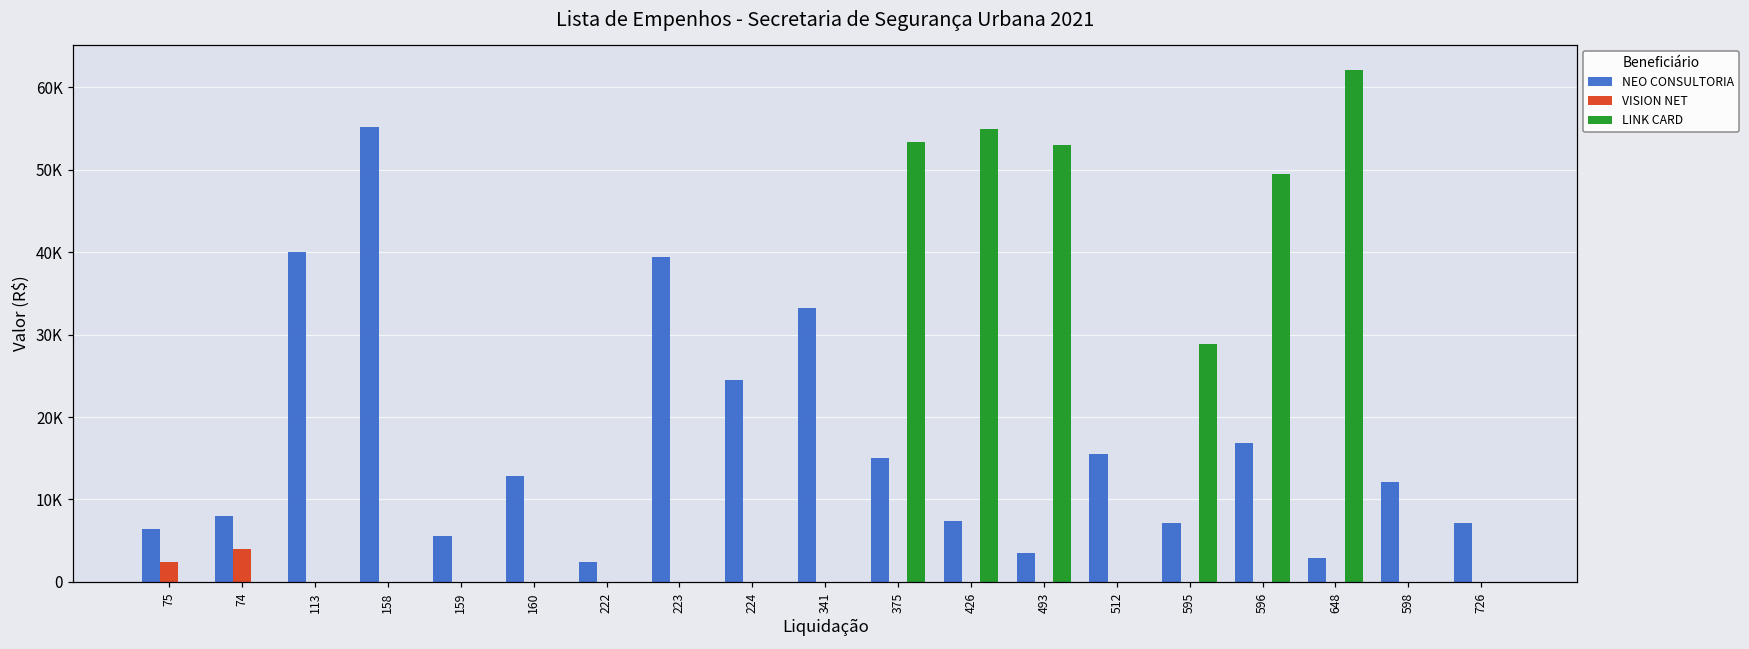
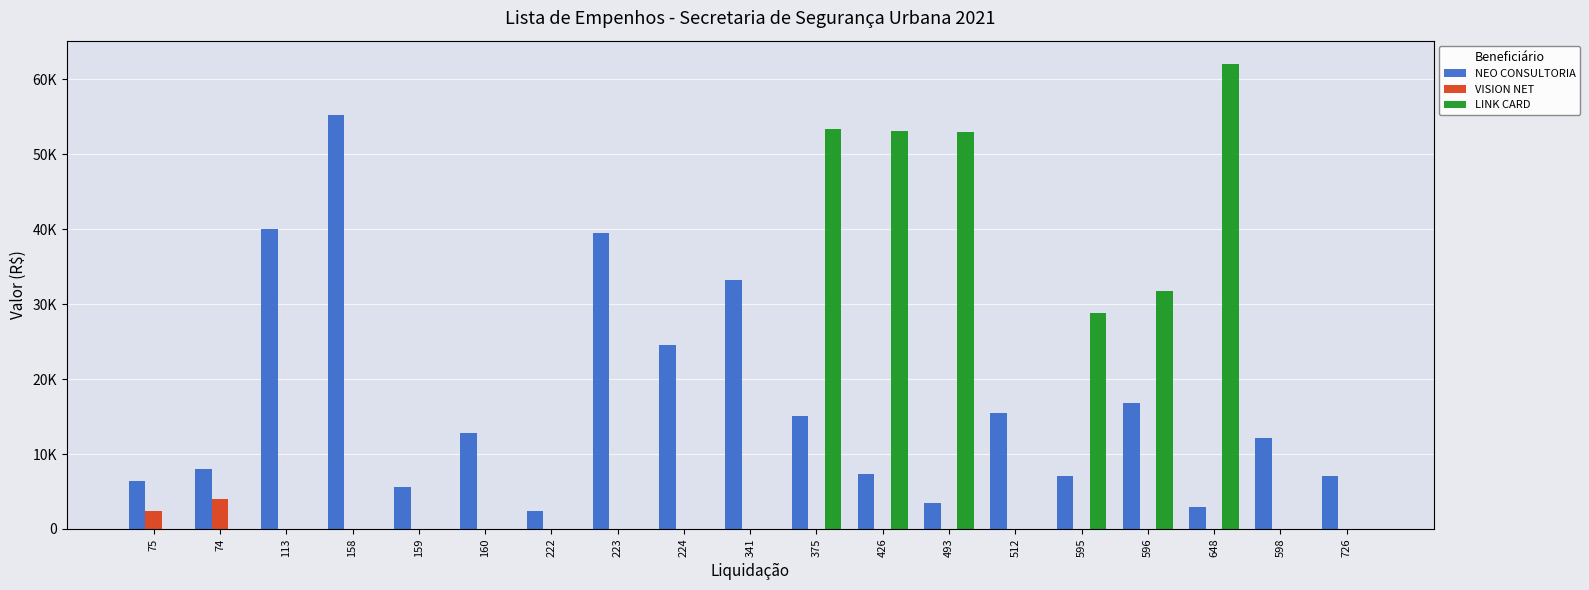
  {
    "NEO CONSULTORIA": {
      "75": 6000,
      "74": 8000,
      "113": 40000,
      "158": 55000,
      "159": 6000,
      "160": 13000,
      "222": 2000,
      "223": 39000,
      "224": 25000,
      "341": 33000,
      "375": 15000,
      "426": 7000,
      "493": 3000,
      "512": 16000,
      "595": 7000,
      "596": 17000,
      "648": 3000,
      "598": 12000,
      "726": 7000
    },
    "VISION NET": {
      "75": 2000,
      "74": 4000,
      "113": 0,
      "158": 0,
      "159": 0,
      "160": 0,
      "222": 0,
      "223": 0,
      "224": 0,
      "341": 0,
      "375": 0,
      "426": 0,
      "493": 0,
      "512": 0,
      "595": 0,
      "596": 0,
      "648": 0,
      "598": 0,
      "726": 0
    },
    "LINK CARD": {
      "75": 0,
      "74": 0,
      "113": 0,
      "158": 0,
      "159": 0,
      "160": 0,
      "222": 0,
      "223": 0,
      "224": 0,
      "341": 0,
      "375": 53000,
-     "426": 55000,
+     "426": 53000,
      "493": 53000,
      "512": 0,
      "595": 29000,
-     "596": 49000,
+     "596": 32000,
      "648": 62000,
      "598": 0,
      "726": 0
    }
  }
